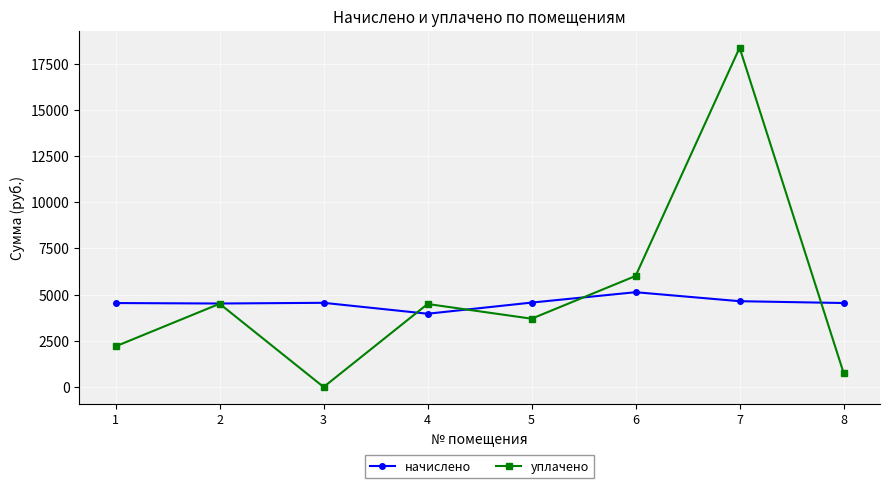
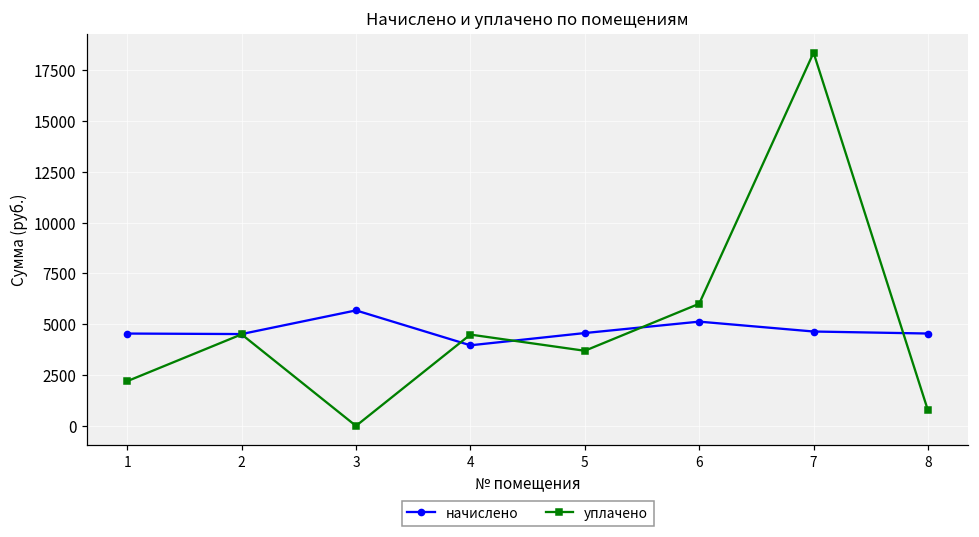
  {
    "начислено": {
      "1": 4500,
-     "3": 4600,
+     "3": 5700,
      "4": 4000,
      "5": 4600,
      "6": 5100,
      "7": 4600,
      "8": 4500
    },
    "уплачено": {
      "1": 2200,
      "3": 0,
      "4": 4500,
      "5": 3700,
      "6": 6000,
      "7": 18400,
      "8": 800
    }
  }
